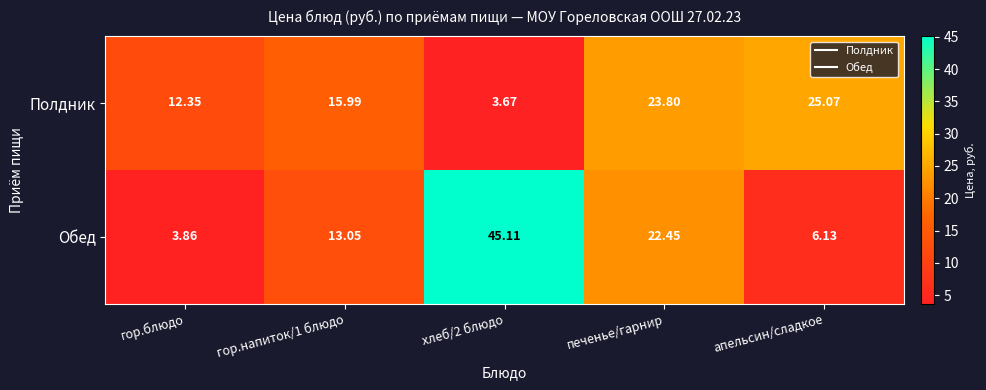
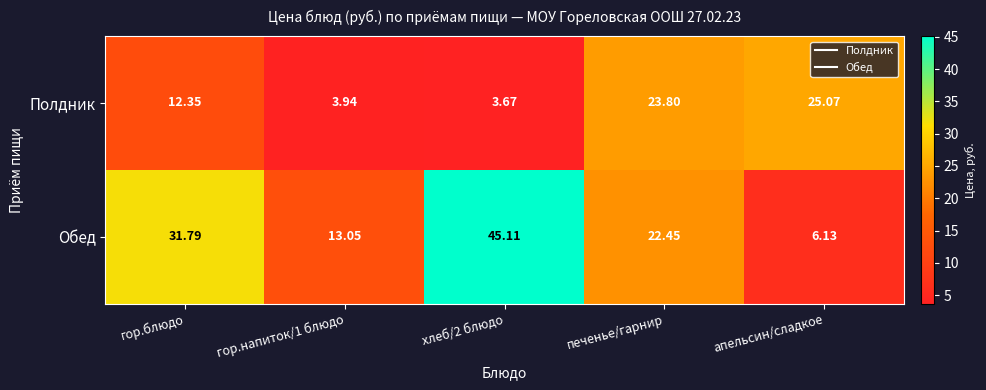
  {
    "Полдник": {
      "гор.блюдо": 12.35,
-     "гор.напиток/1 блюдо": 15.99,
+     "гор.напиток/1 блюдо": 3.94,
      "хлеб/2 блюдо": 3.67,
      "печенье/гарнир": 23.80,
      "апельсин/сладкое": 25.07
    },
    "Обед": {
-     "гор.блюдо": 3.86,
+     "гор.блюдо": 31.79,
      "гор.напиток/1 блюдо": 13.05,
      "хлеб/2 блюдо": 45.11,
      "печенье/гарнир": 22.45,
      "апельсин/сладкое": 6.13
    }
  }
